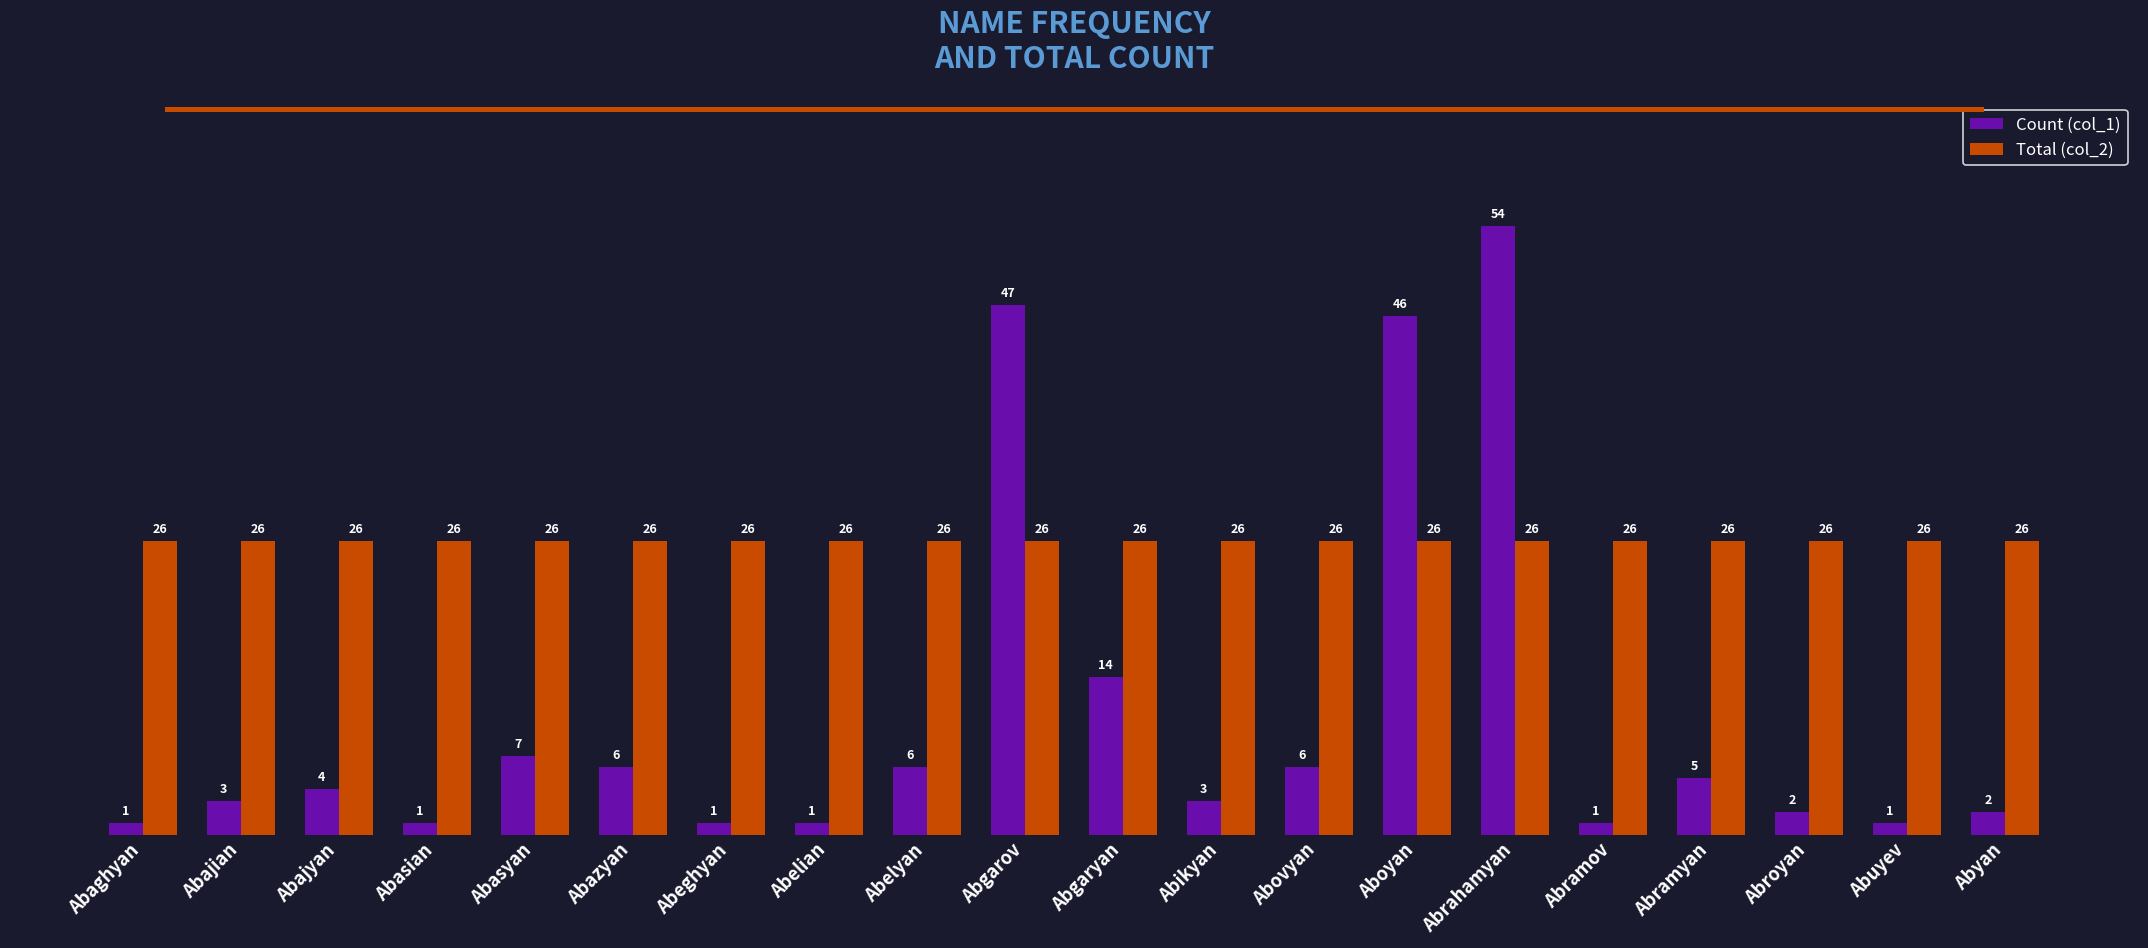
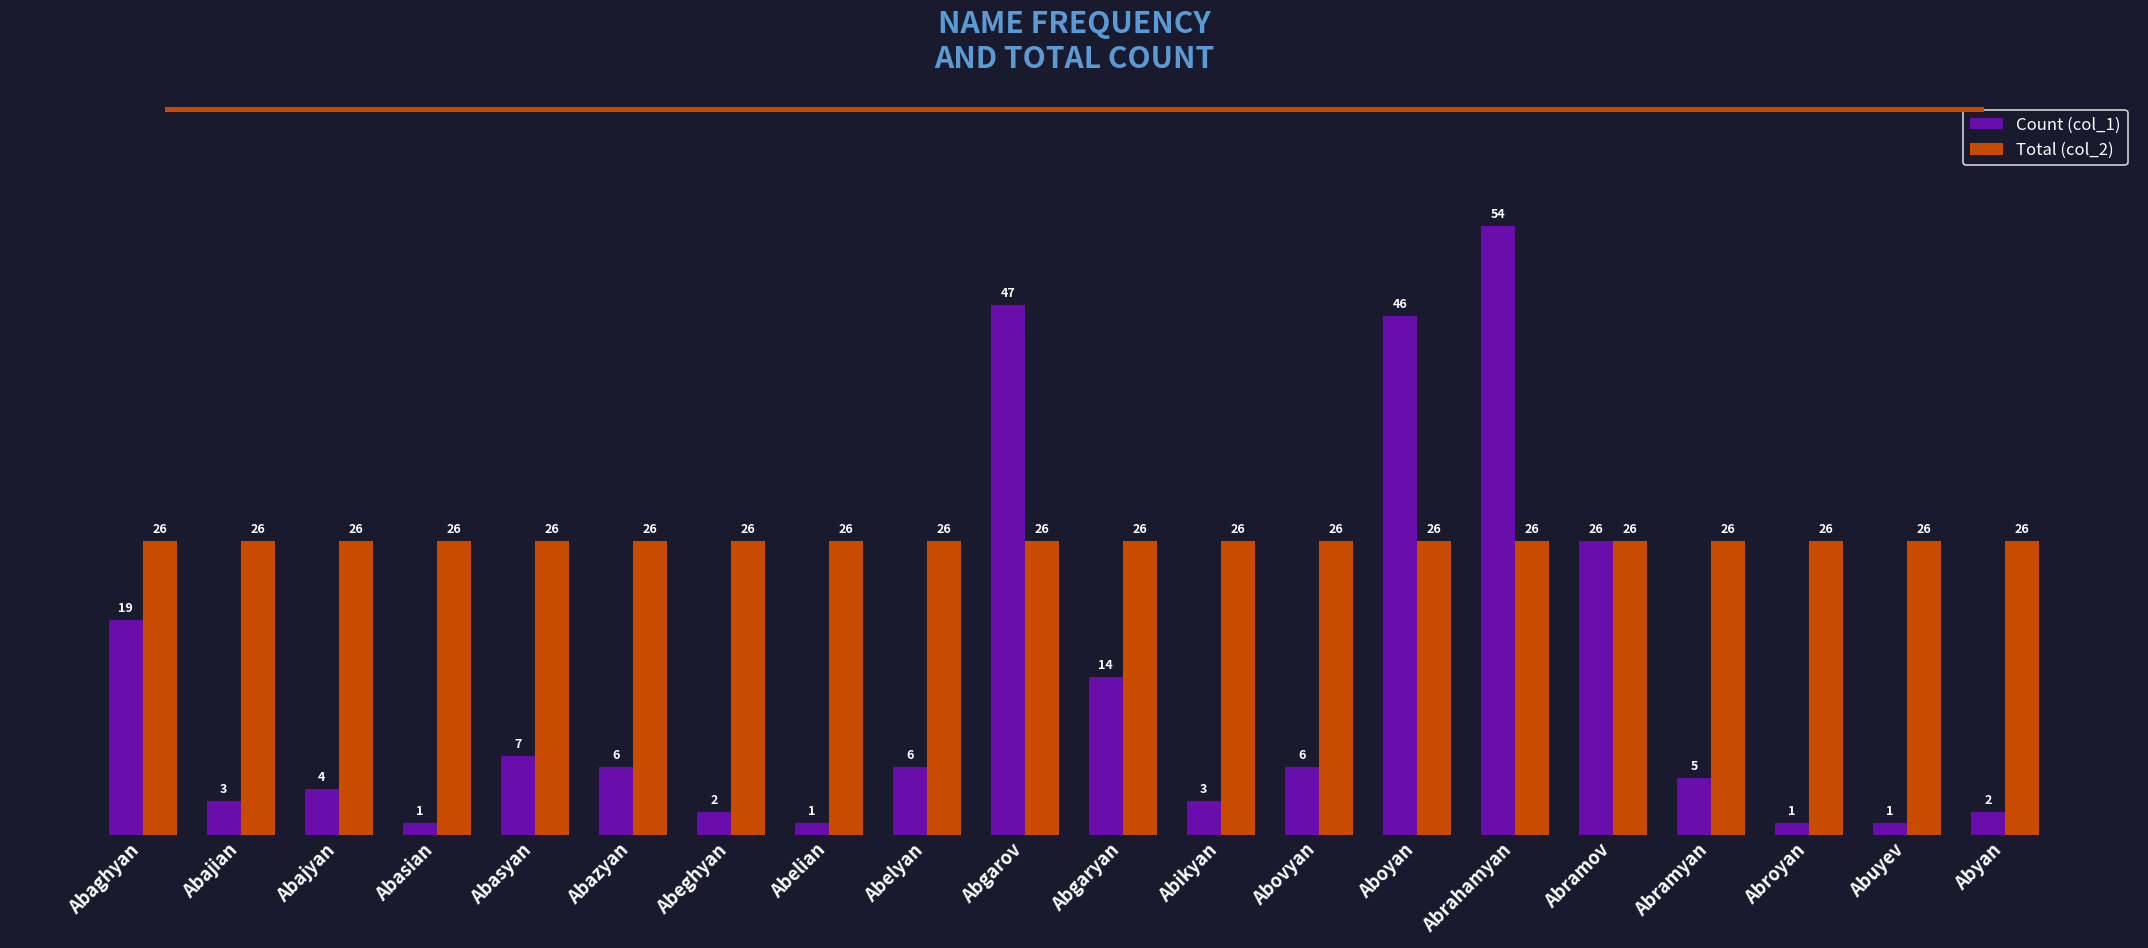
  {
    "Count (col_1)": {
-     "Abaghyan": 1,
+     "Abaghyan": 19,
      "Abajian": 3,
      "Abajyan": 4,
      "Abasian": 1,
      "Abasyan": 7,
      "Abazyan": 6,
-     "Abeghyan": 1,
+     "Abeghyan": 2,
      "Abelian": 1,
      "Abelyan": 6,
      "Abgarov": 47,
      "Abgaryan": 14,
      "Abikyan": 3,
      "Abovyan": 6,
      "Aboyan": 46,
      "Abrahamyan": 54,
-     "Abramov": 1,
+     "Abramov": 26,
      "Abramyan": 5,
-     "Abroyan": 2,
+     "Abroyan": 1,
      "Abuyev": 1,
      "Abyan": 2
    },
    "Total (col_2)": {
      "Abaghyan": 26,
      "Abajian": 26,
      "Abajyan": 26,
      "Abasian": 26,
      "Abasyan": 26,
      "Abazyan": 26,
      "Abeghyan": 26,
      "Abelian": 26,
      "Abelyan": 26,
      "Abgarov": 26,
      "Abgaryan": 26,
      "Abikyan": 26,
      "Abovyan": 26,
      "Aboyan": 26,
      "Abrahamyan": 26,
      "Abramov": 26,
      "Abramyan": 26,
      "Abroyan": 26,
      "Abuyev": 26,
      "Abyan": 26
    }
  }
